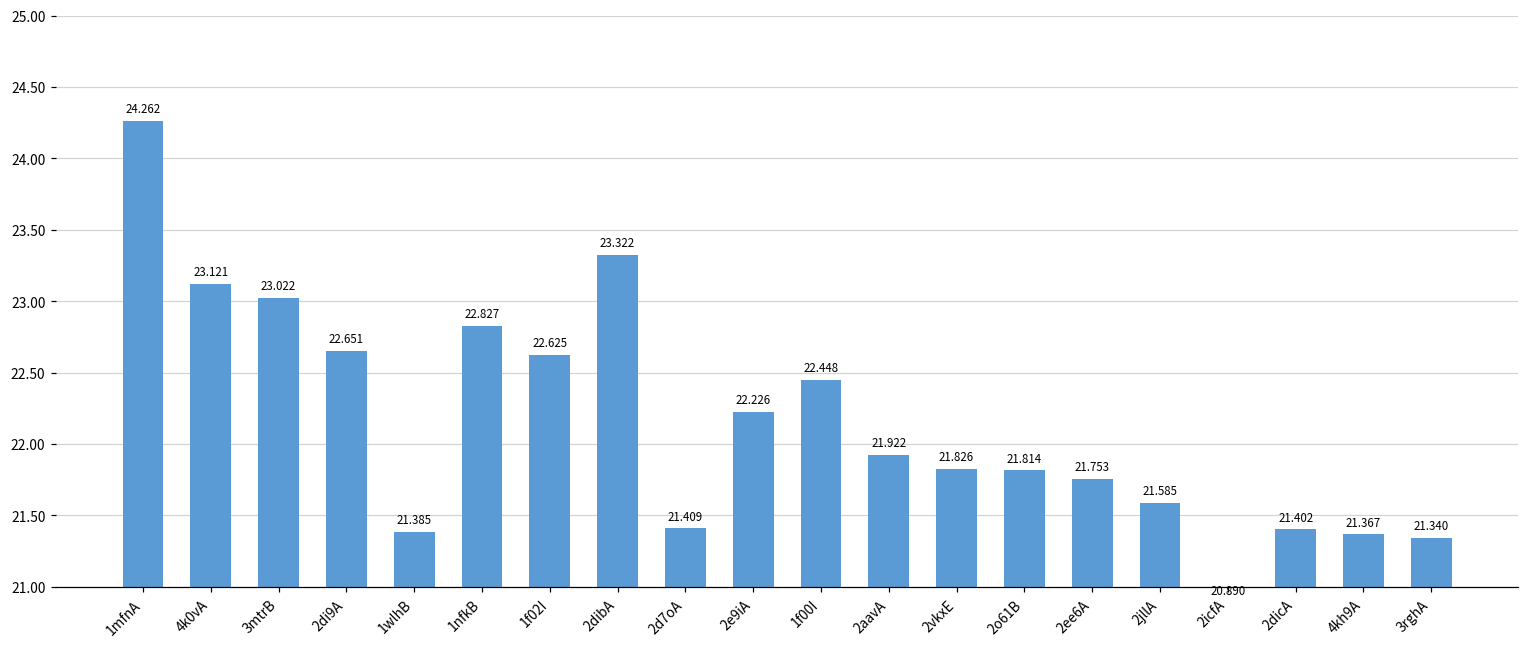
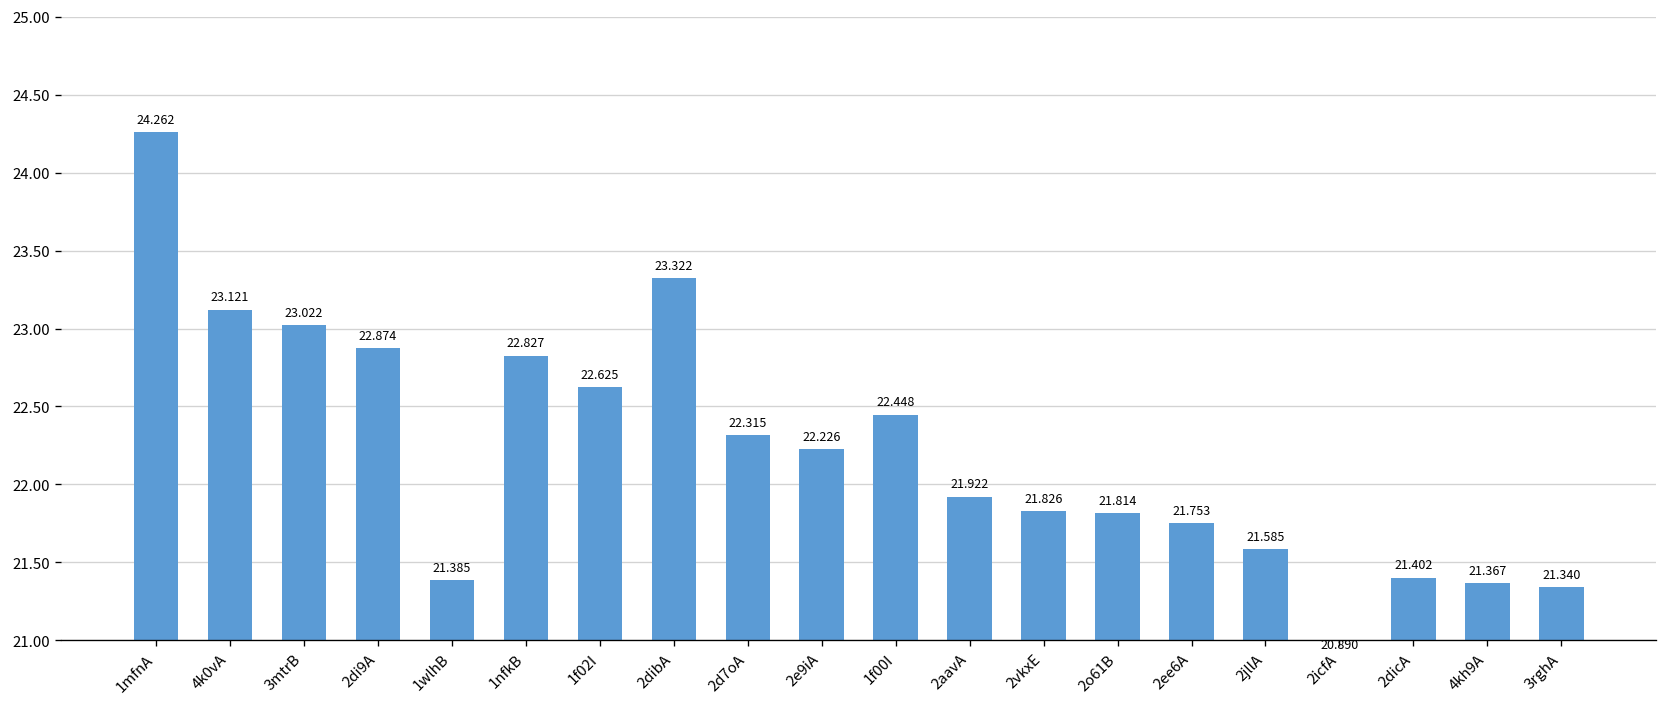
  {
    "1mfnA": 24.262,
    "4k0vA": 23.121,
    "3mtrB": 23.022,
-   "2di9A": 22.651,
+   "2di9A": 22.874,
    "1wlhB": 21.385,
    "1nfkB": 22.827,
    "1f02I": 22.625,
    "2dibA": 23.322,
-   "2d7oA": 21.409,
+   "2d7oA": 22.315,
    "2e9iA": 22.226,
    "1f00I": 22.448,
    "2aavA": 21.922,
    "2vkxE": 21.826,
    "2o61B": 21.814,
    "2ee6A": 21.753,
    "2jllA": 21.585,
    "2dicA": 21.402,
    "4kh9A": 21.367,
    "3rghA": 21.340
  }
